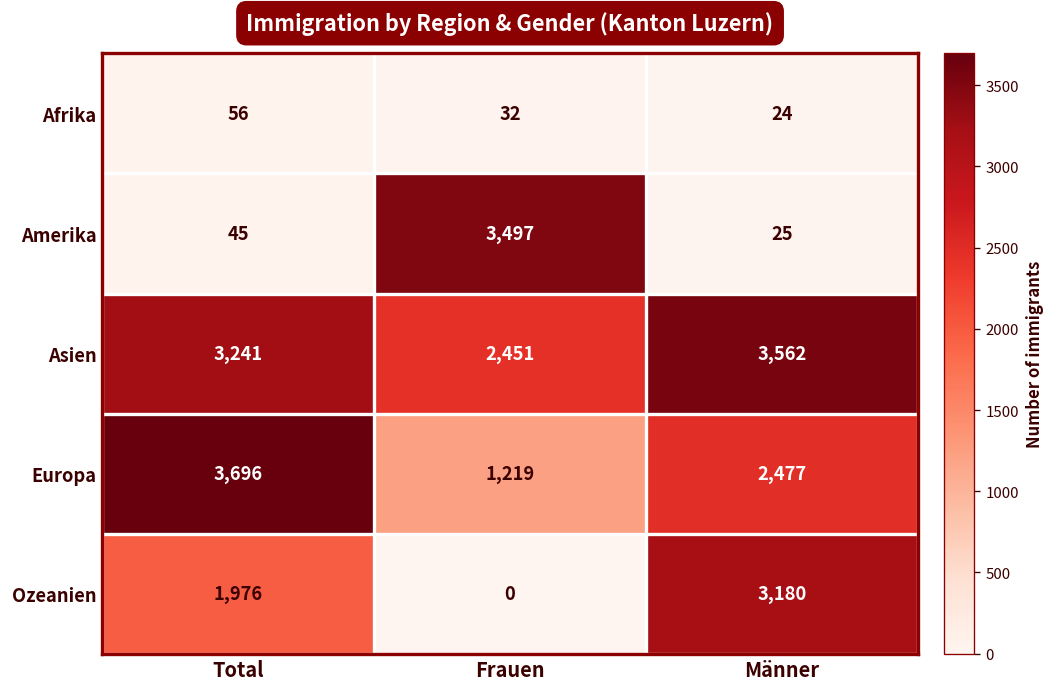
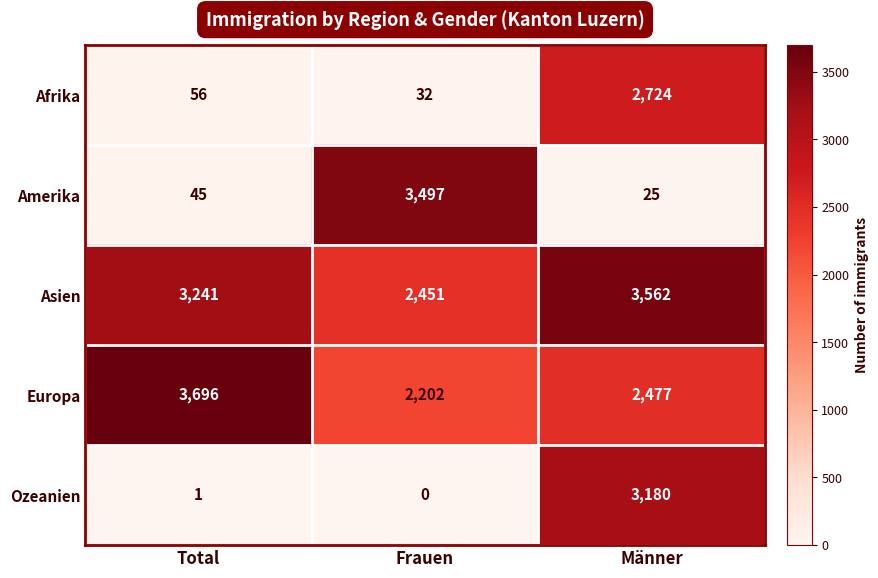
  {
    "Afrika": {
      "Total": "56",
      "Frauen": "32",
-     "Männer": "24"
+     "Männer": "2,724"
    },
    "Amerika": {
      "Total": "45",
      "Frauen": "3,497",
      "Männer": "25"
    },
    "Asien": {
      "Total": "3,241",
      "Frauen": "2,451",
      "Männer": "3,562"
    },
    "Europa": {
      "Total": "3,696",
-     "Frauen": "1,219",
+     "Frauen": "2,202",
      "Männer": "2,477"
    },
    "Ozeanien": {
-     "Total": "1,976",
+     "Total": "1",
      "Frauen": "0",
      "Männer": "3,180"
    }
  }
